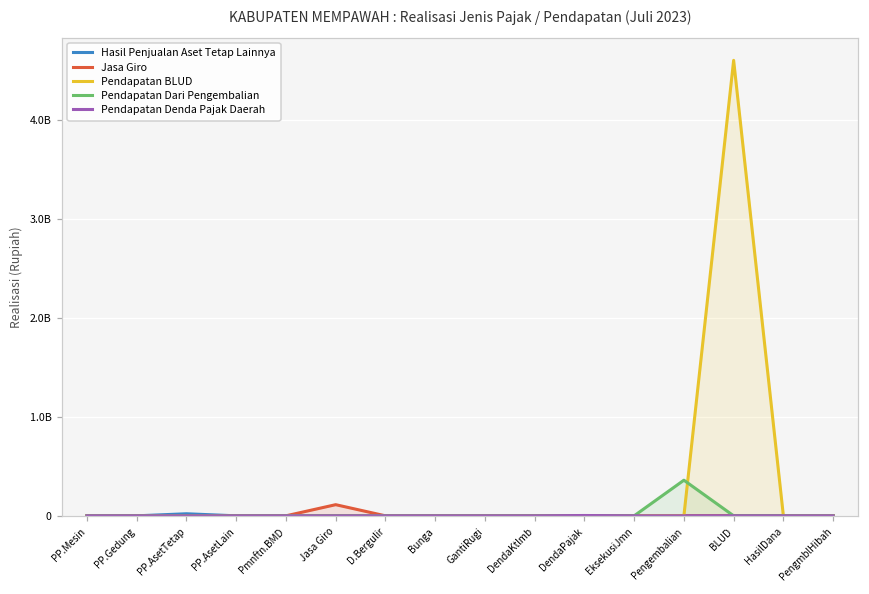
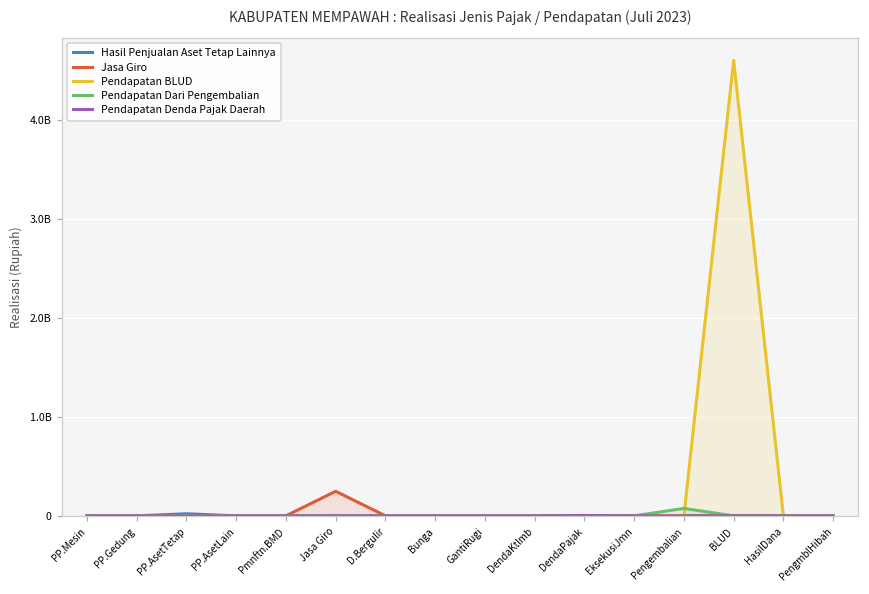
  {
    "Jasa Giro": {
-     "Jasa Giro": 100000000
+     "Jasa Giro": 200000000
    },
    "Pendapatan BLUD": {
      "BLUD": 4600000000
    },
    "Pendapatan Dari Pengembalian": {
-     "Pengembalian": 400000000
+     "Pengembalian": 100000000
    }
  }
